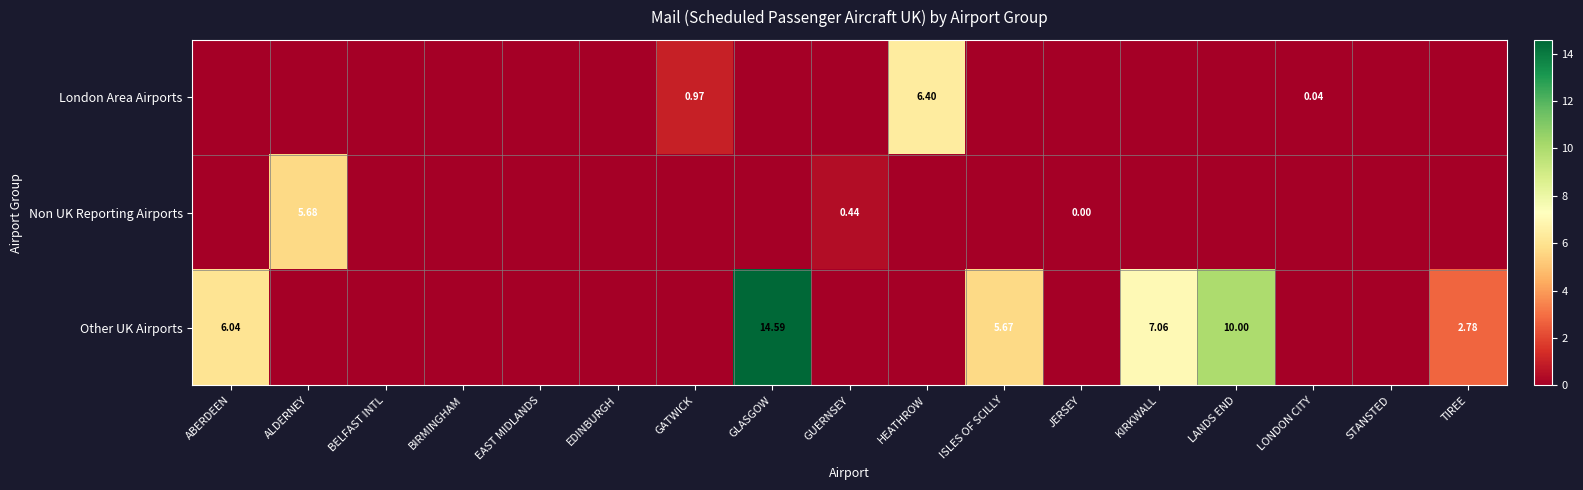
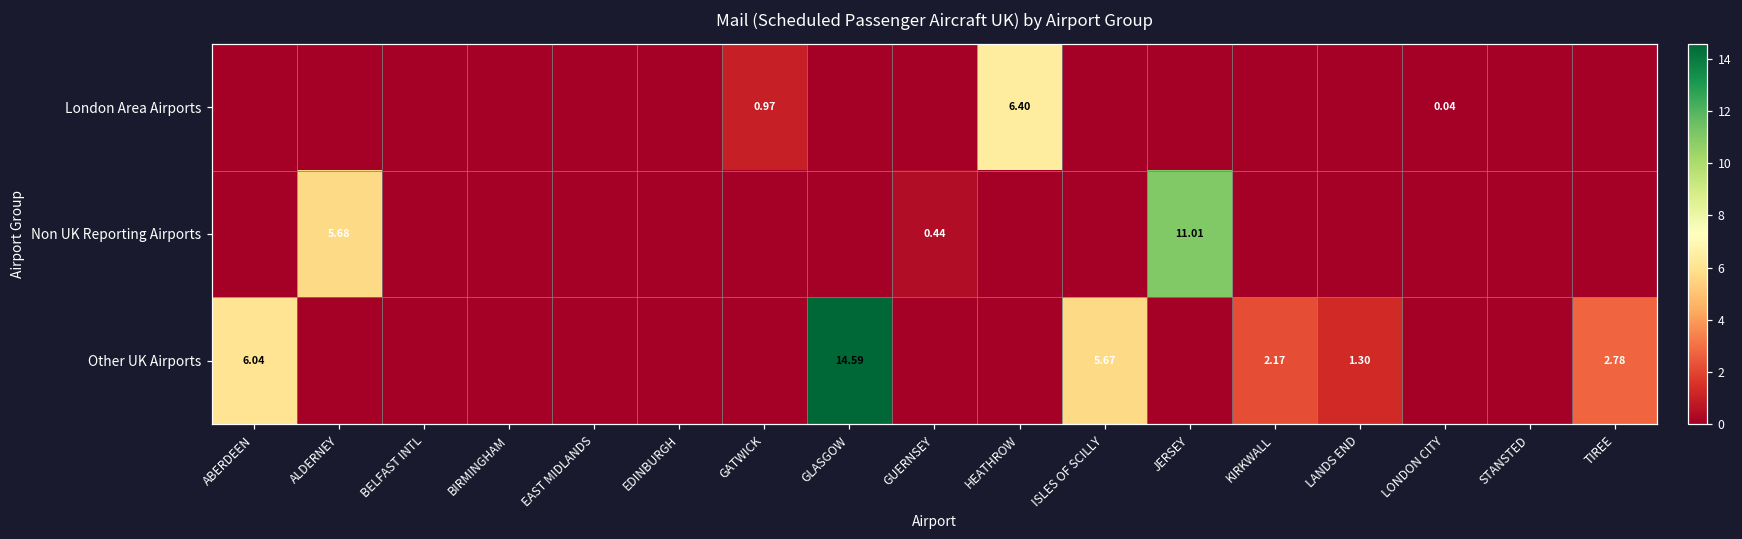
  {
    "London Area Airports": {
      "GATWICK": 0.97,
      "HEATHROW": 6.40,
      "LONDON CITY": 0.04
    },
    "Non UK Reporting Airports": {
      "ALDERNEY": 5.68,
      "GUERNSEY": 0.44,
-     "JERSEY": 0.00
+     "JERSEY": 11.01
    },
    "Other UK Airports": {
      "ABERDEEN": 6.04,
      "GLASGOW": 14.59,
      "ISLES OF SCILLY": 5.67,
-     "KIRKWALL": 7.06,
-     "LANDS END": 10.00,
+     "KIRKWALL": 2.17,
+     "LANDS END": 1.30,
      "TIREE": 2.78
    }
  }
